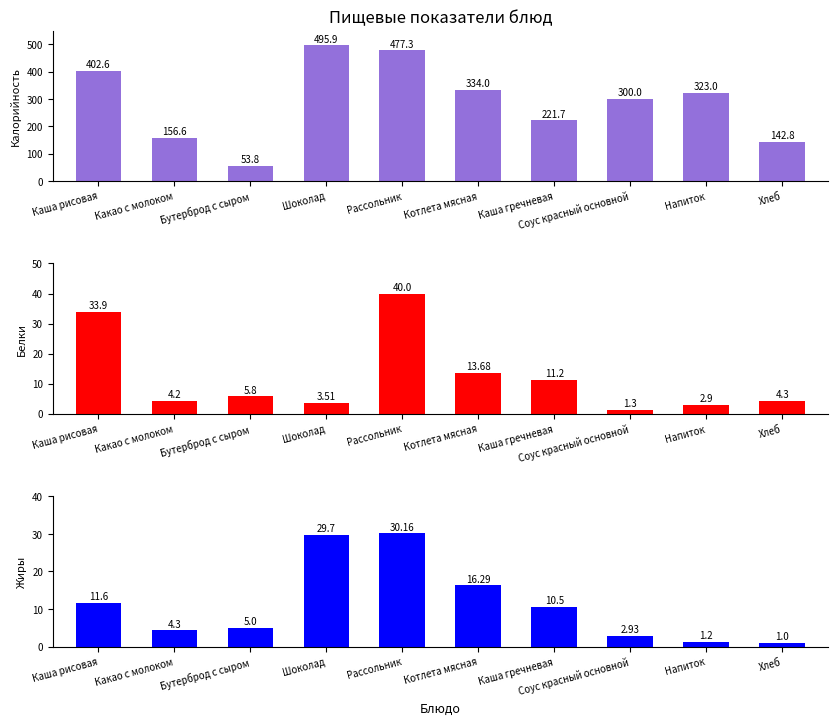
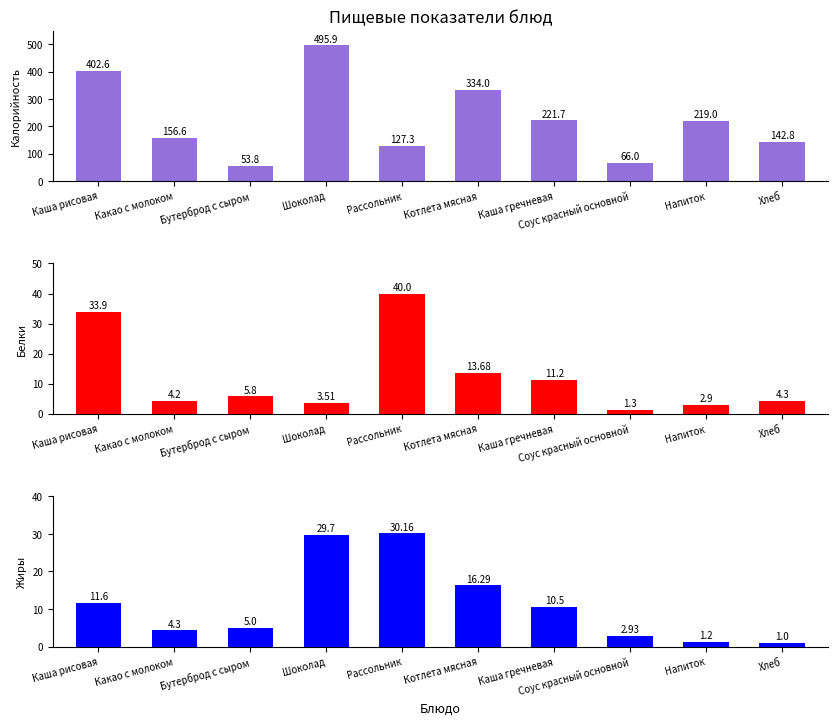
  {
    "Пищевые показатели блюд": {
      "Каша рисовая": 402.6,
      "Какао с молоком": 156.6,
      "Бутерброд с сыром": 53.8,
      "Шоколад": 495.9,
-     "Рассольник": 477.3,
+     "Рассольник": 127.3,
      "Котлета мясная": 334.0,
      "Каша гречневая": 221.7,
-     "Соус красный основной": 300.0,
-     "Напиток": 323.0,
+     "Соус красный основной": 66.0,
+     "Напиток": 219.0,
      "Хлеб": 142.8
    }
  }
